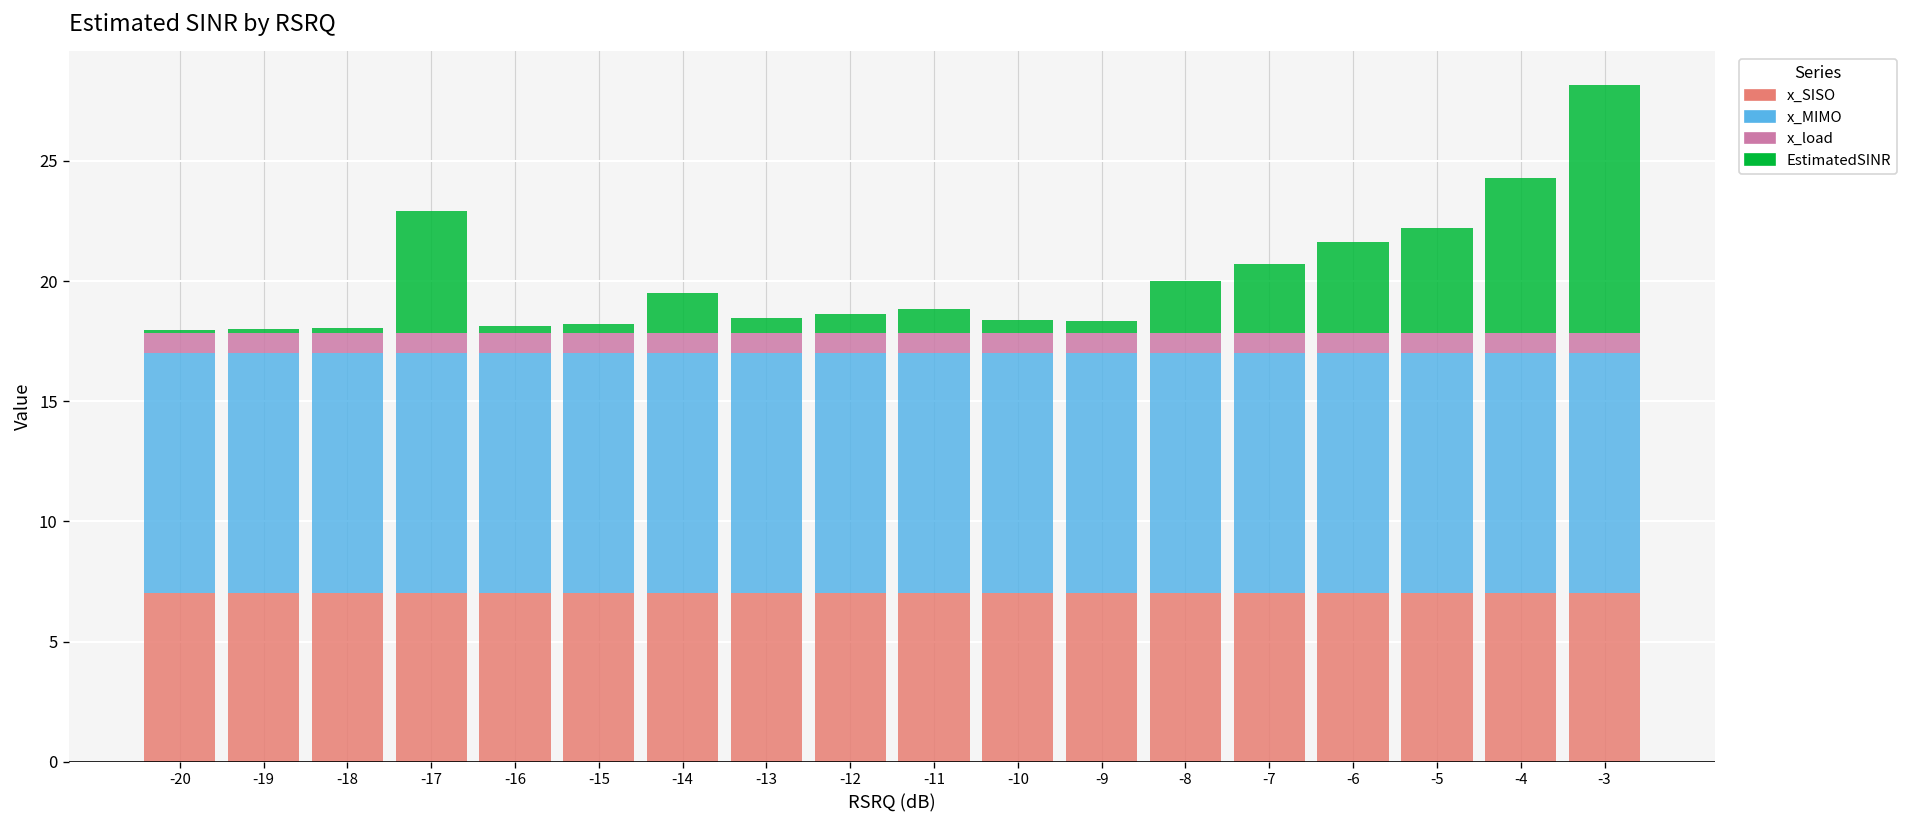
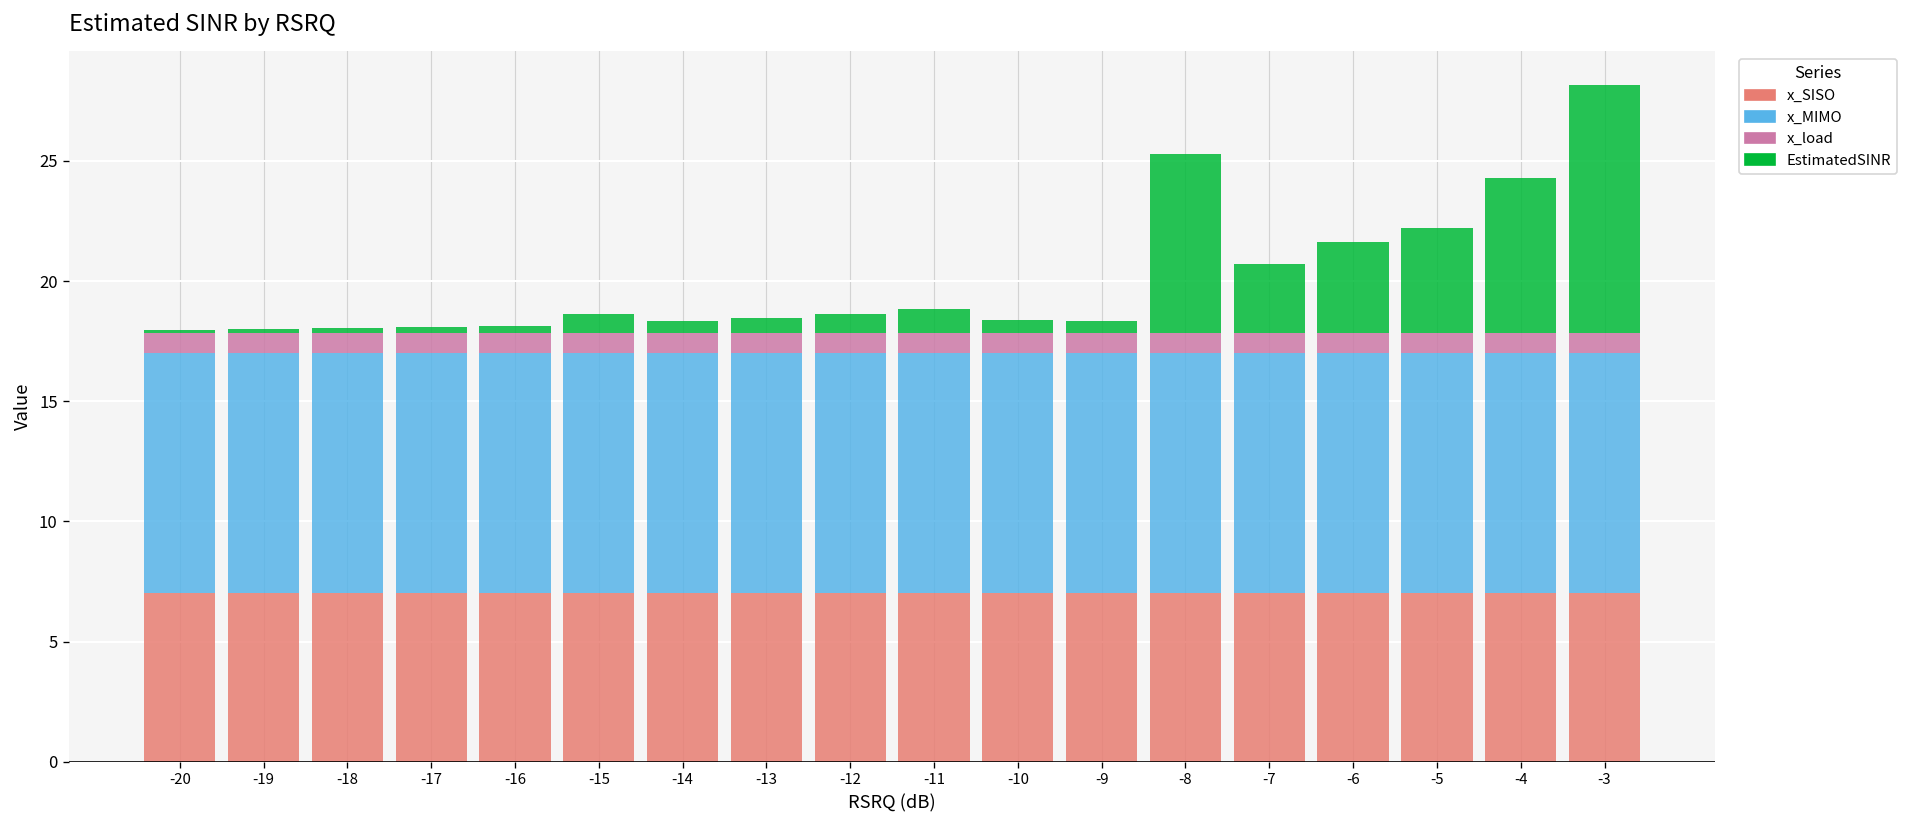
  {
    "x_MIMO": {
      "-20": 10.0,
      "-19": 10.0,
      "-18": 10.0,
      "-17": 10.0,
      "-16": 10.0,
      "-15": 10.0,
      "-14": 10.0,
      "-13": 10.0,
      "-12": 10.0,
      "-11": 10.0,
      "-10": 10.0,
      "-9": 10.0,
      "-8": 10.0,
      "-7": 10.0,
      "-6": 10.0,
      "-5": 10.0,
      "-4": 10.0,
      "-3": 10.0
    },
    "x_load": {
      "-20": 0.8,
      "-19": 0.8,
      "-18": 0.8,
      "-17": 0.8,
      "-16": 0.8,
      "-15": 0.8,
      "-14": 0.8,
      "-13": 0.8,
      "-12": 0.8,
      "-11": 0.8,
      "-10": 0.8,
      "-9": 0.8,
      "-8": 0.8,
      "-7": 0.8,
      "-6": 0.8,
      "-5": 0.8,
      "-4": 0.8,
      "-3": 0.8
    },
    "EstimatedSINR": {
      "-19": 0.2,
      "-18": 0.2,
-     "-17": 5.1,
+     "-17": 0.2,
      "-16": 0.3,
-     "-15": 0.4,
-     "-14": 1.7,
+     "-15": 0.8,
+     "-14": 0.5,
      "-13": 0.6,
      "-12": 0.8,
      "-11": 1.0,
      "-10": 0.5,
      "-9": 0.5,
-     "-8": 2.2,
+     "-8": 7.5,
      "-7": 2.9,
      "-6": 3.8,
      "-5": 4.4,
      "-4": 6.5,
      "-3": 10.3
    }
  }
